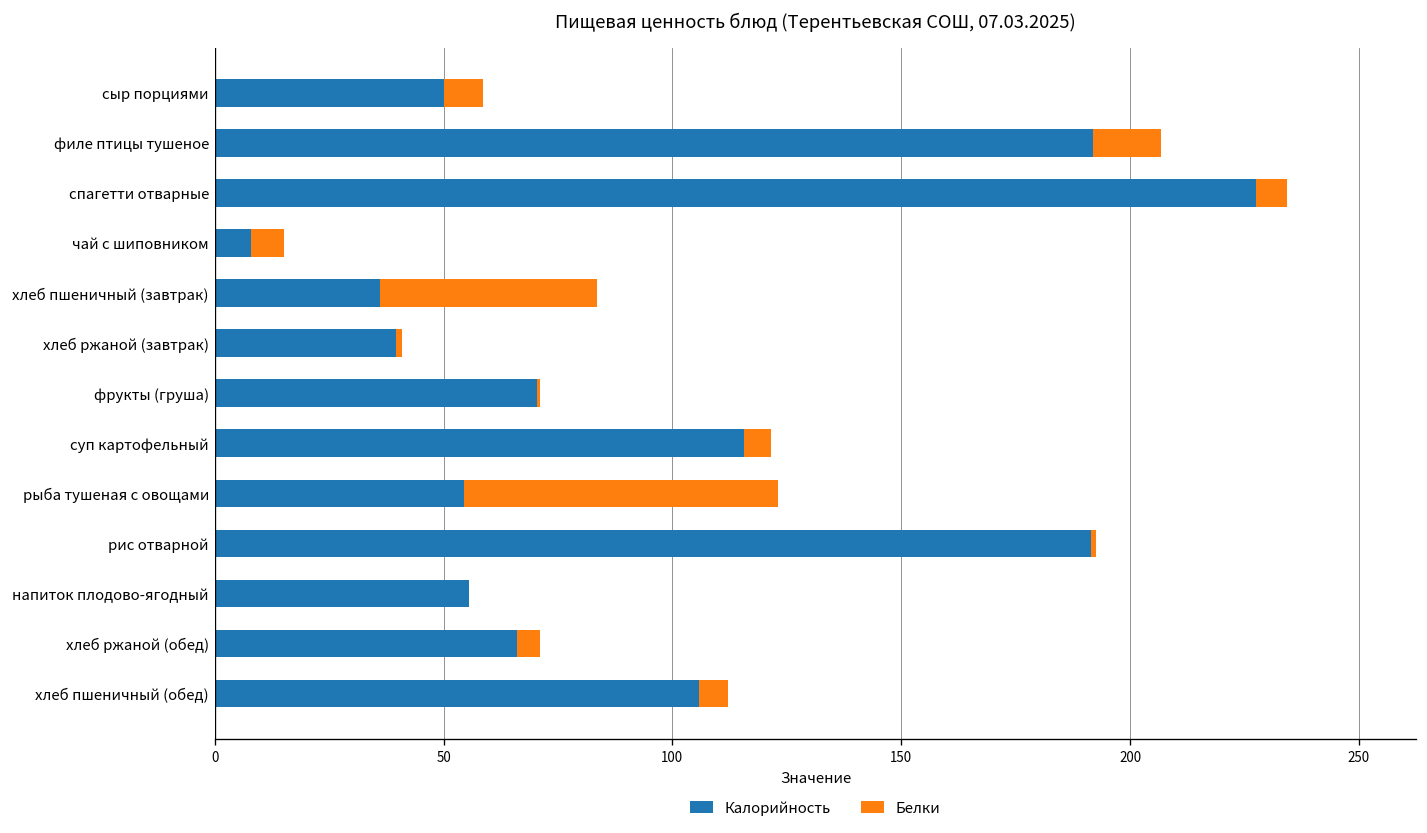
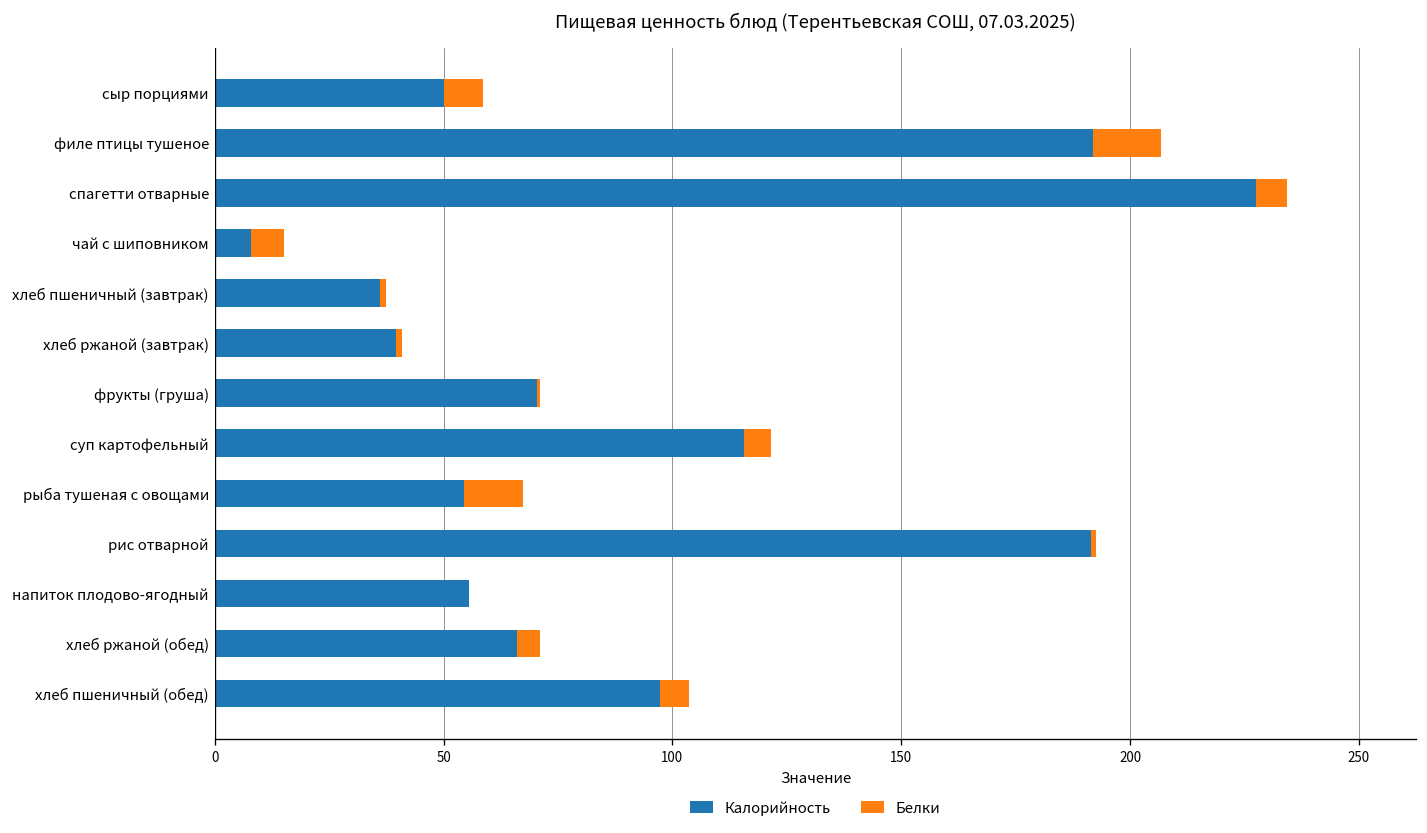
  {
    "Калорийность": {
      "сыр порциями": 50,
      "филе птицы тушеное": 192,
      "спагетти отварные": 227,
      "чай с шиповником": 8,
      "хлеб пшеничный (завтрак)": 36,
      "хлеб ржаной (завтрак)": 40,
      "фрукты (груша)": 71,
      "суп картофельный": 116,
      "рыба тушеная с овощами": 54,
      "рис отварной": 191,
      "напиток плодово-ягодный": 55,
      "хлеб ржаной (обед)": 66,
-     "хлеб пшеничный (обед)": 106
+     "хлеб пшеничный (обед)": 97
    },
    "Белки": {
      "сыр порциями": 9,
      "филе птицы тушеное": 15,
      "спагетти отварные": 7,
      "чай с шиповником": 7,
-     "хлеб пшеничный (завтрак)": 48,
+     "хлеб пшеничный (завтрак)": 2,
      "хлеб ржаной (завтрак)": 1,
      "суп картофельный": 6,
-     "рыба тушеная с овощами": 69,
+     "рыба тушеная с овощами": 13,
      "рис отварной": 1,
      "напиток плодово-ягодный": 0,
      "хлеб ржаной (обед)": 5,
      "хлеб пшеничный (обед)": 6
    }
  }
